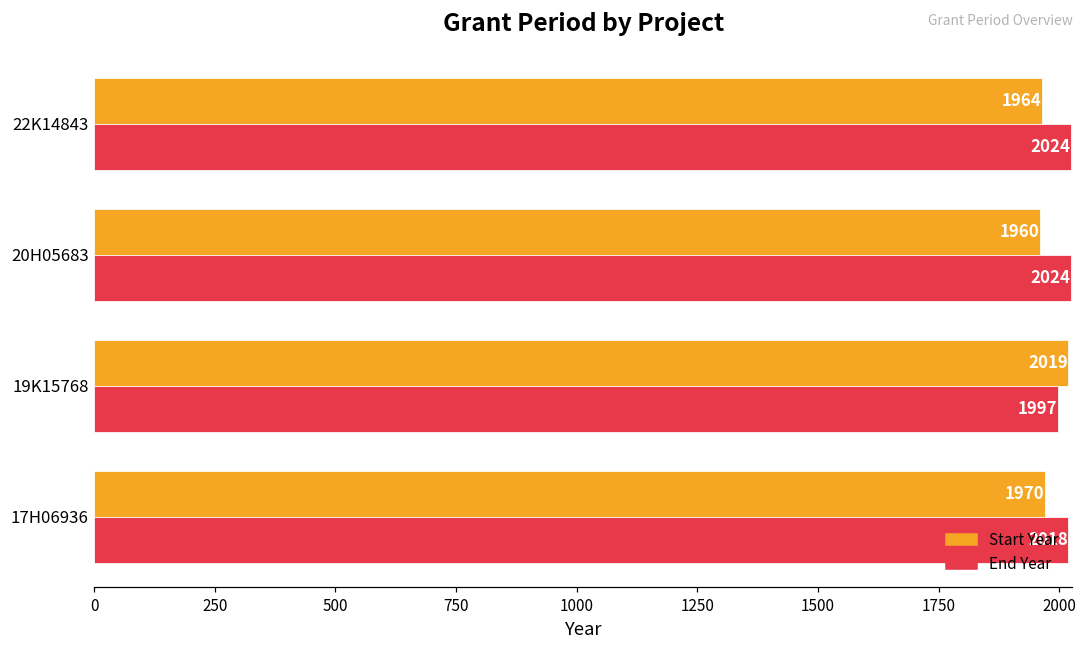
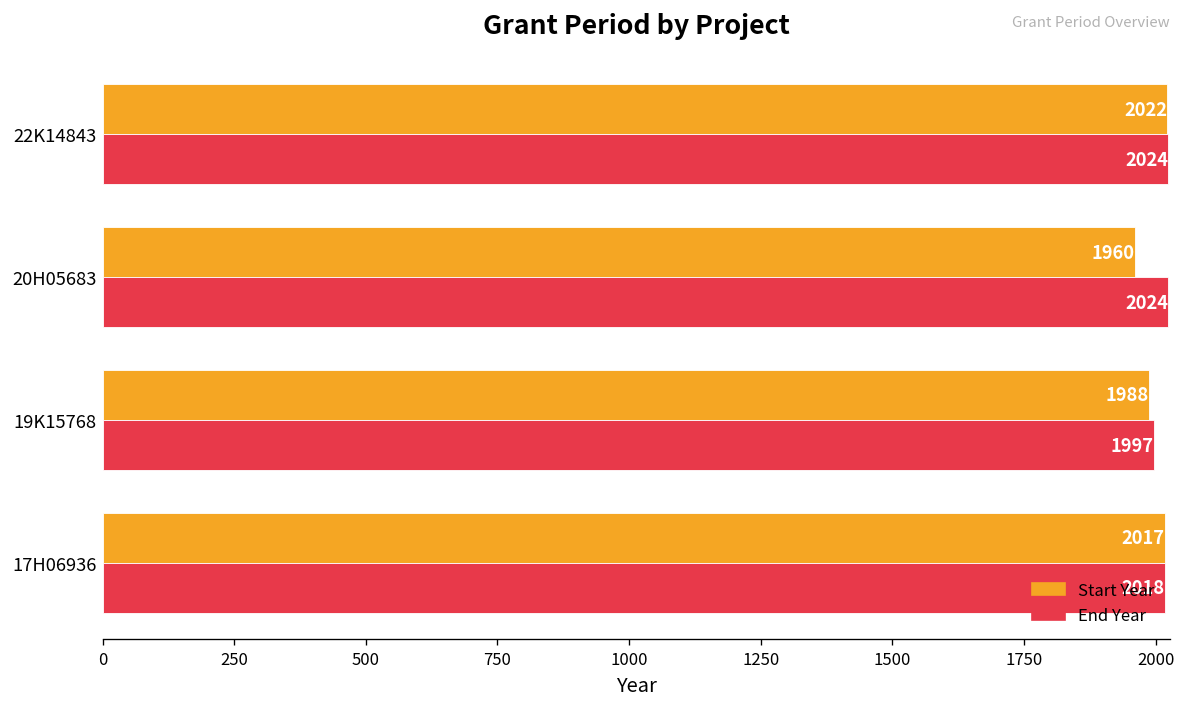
  {
    "Start Year": {
-     "22K14843": 1964,
+     "22K14843": 2022,
      "20H05683": 1960,
-     "19K15768": 2019,
-     "17H06936": 1970
+     "19K15768": 1988,
+     "17H06936": 2017
    },
    "End Year": {
      "22K14843": 2024,
      "20H05683": 2024,
      "19K15768": 1997,
      "17H06936": 2018
    }
  }
